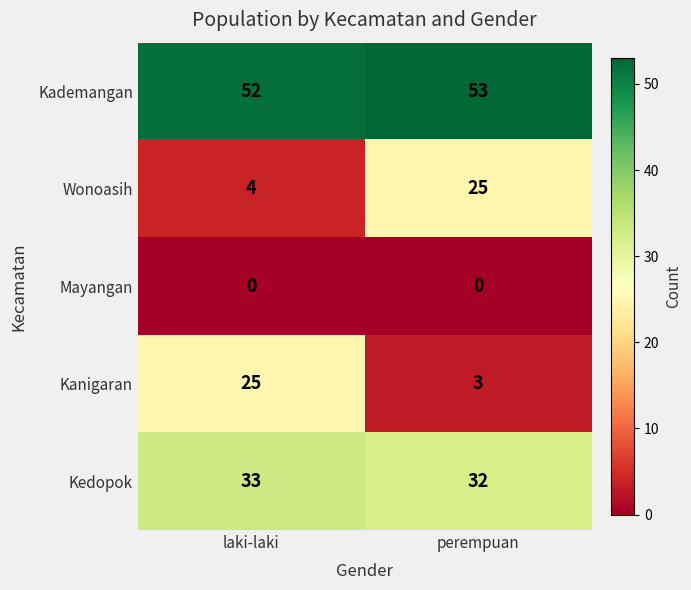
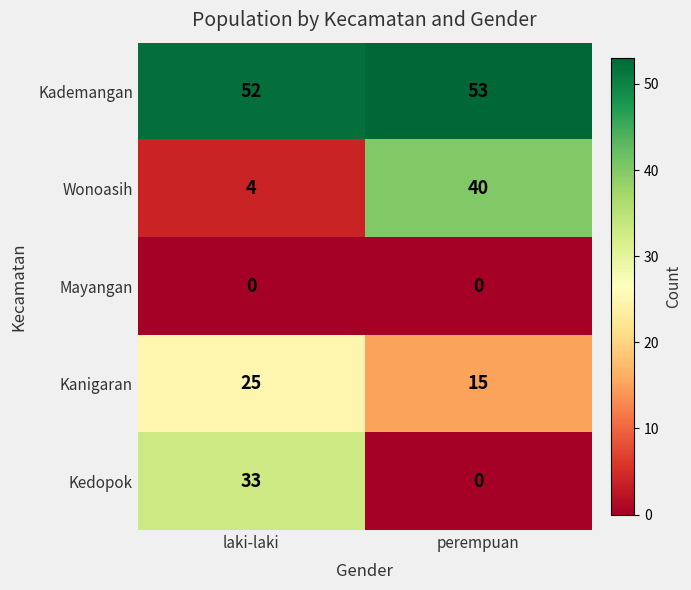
  {
    "Kademangan": {
      "laki-laki": 52,
      "perempuan": 53
    },
    "Wonoasih": {
      "laki-laki": 4,
-     "perempuan": 25
+     "perempuan": 40
    },
    "Mayangan": {
      "laki-laki": 0,
      "perempuan": 0
    },
    "Kanigaran": {
      "laki-laki": 25,
-     "perempuan": 3
+     "perempuan": 15
    },
    "Kedopok": {
      "laki-laki": 33,
-     "perempuan": 32
+     "perempuan": 0
    }
  }
